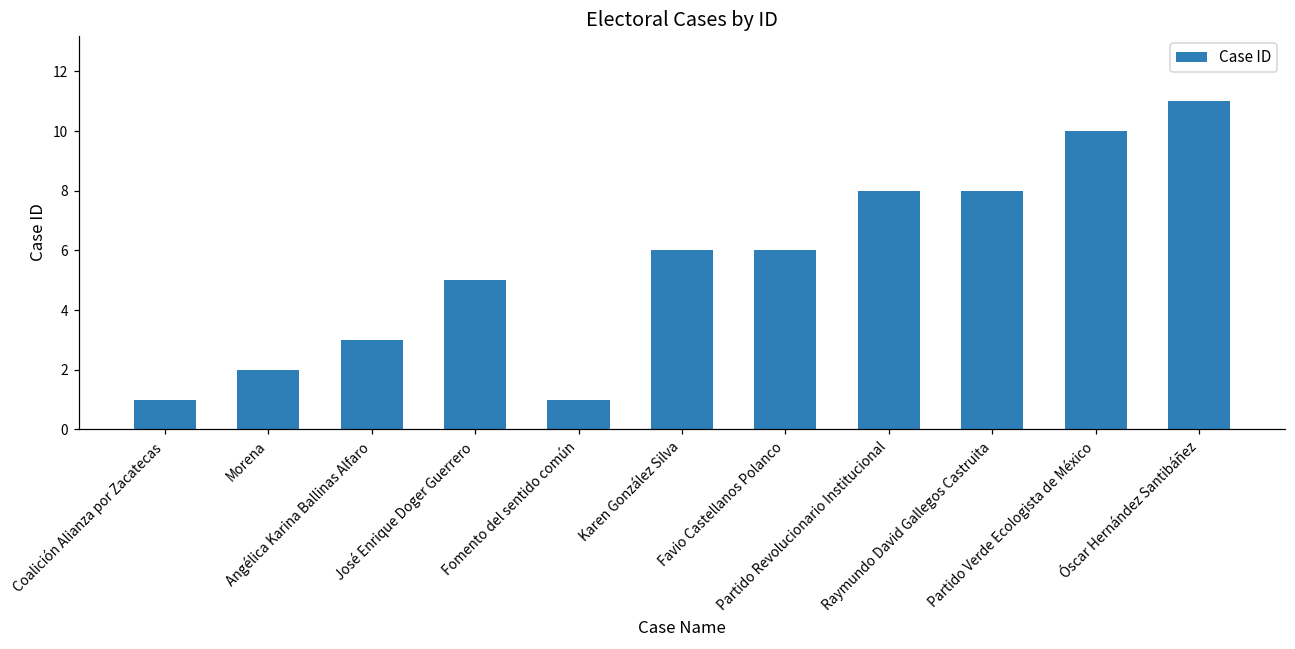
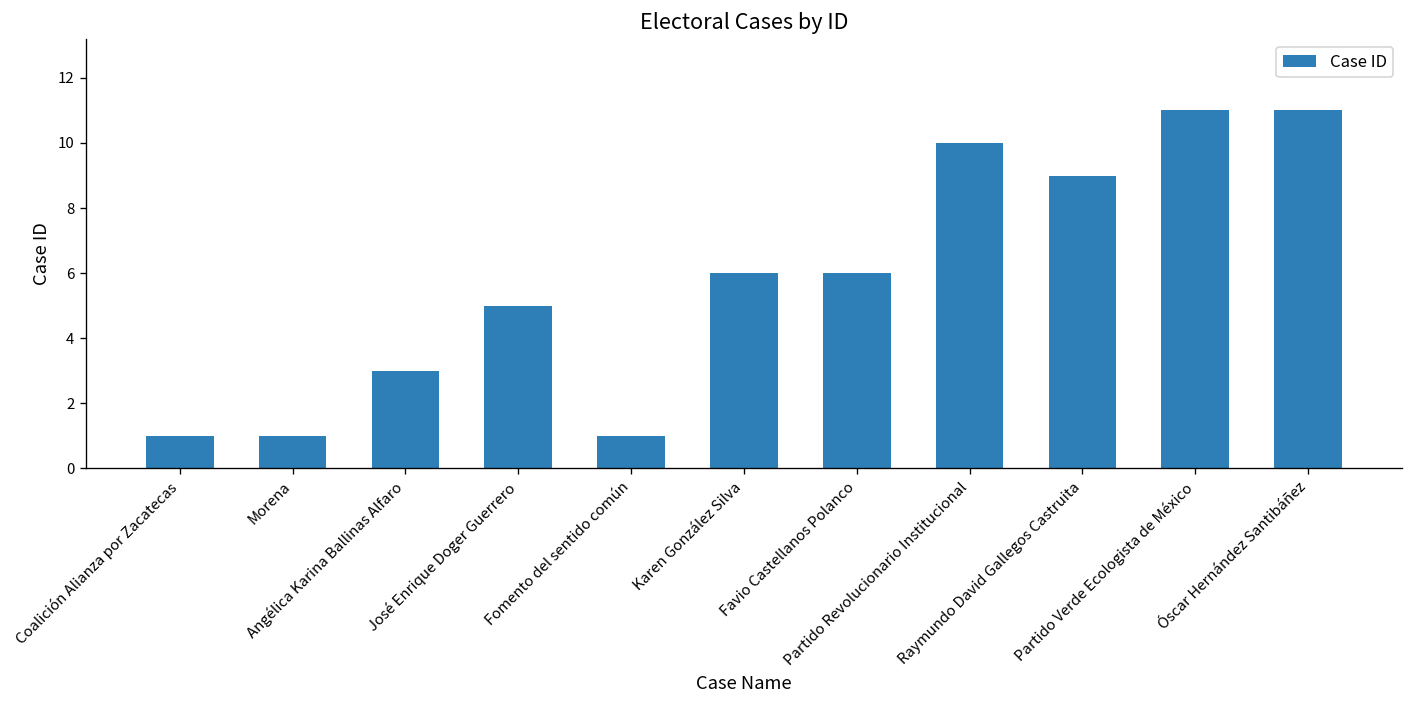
  {
    "Coalición Alianza por Zacatecas": 1,
-   "Morena": 2,
+   "Morena": 1,
    "Angélica Karina Ballinas Alfaro": 3,
    "José Enrique Doger Guerrero": 5,
    "Fomento del sentido común": 1,
    "Karen González Silva": 6,
    "Favio Castellanos Polanco": 6,
-   "Partido Revolucionario Institucional": 8,
-   "Raymundo David Gallegos Castruita": 8,
-   "Partido Verde Ecologista de México": 10,
+   "Partido Revolucionario Institucional": 10,
+   "Raymundo David Gallegos Castruita": 9,
+   "Partido Verde Ecologista de México": 11,
    "Óscar Hernández Santibáñez": 11
  }
